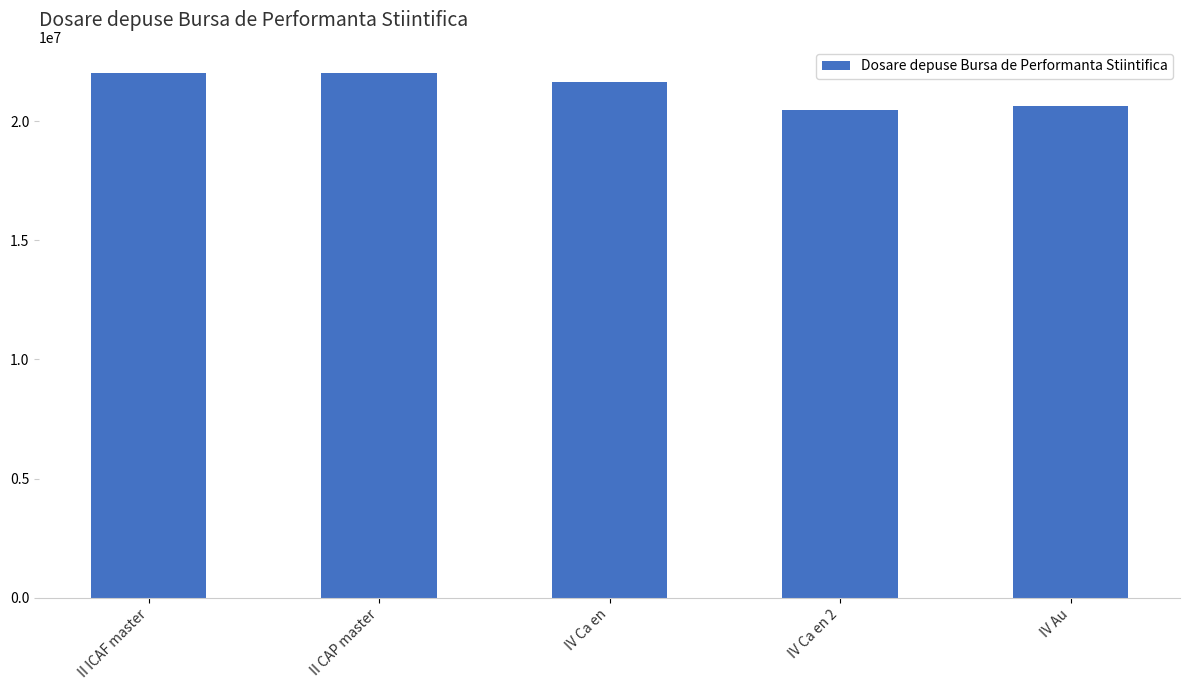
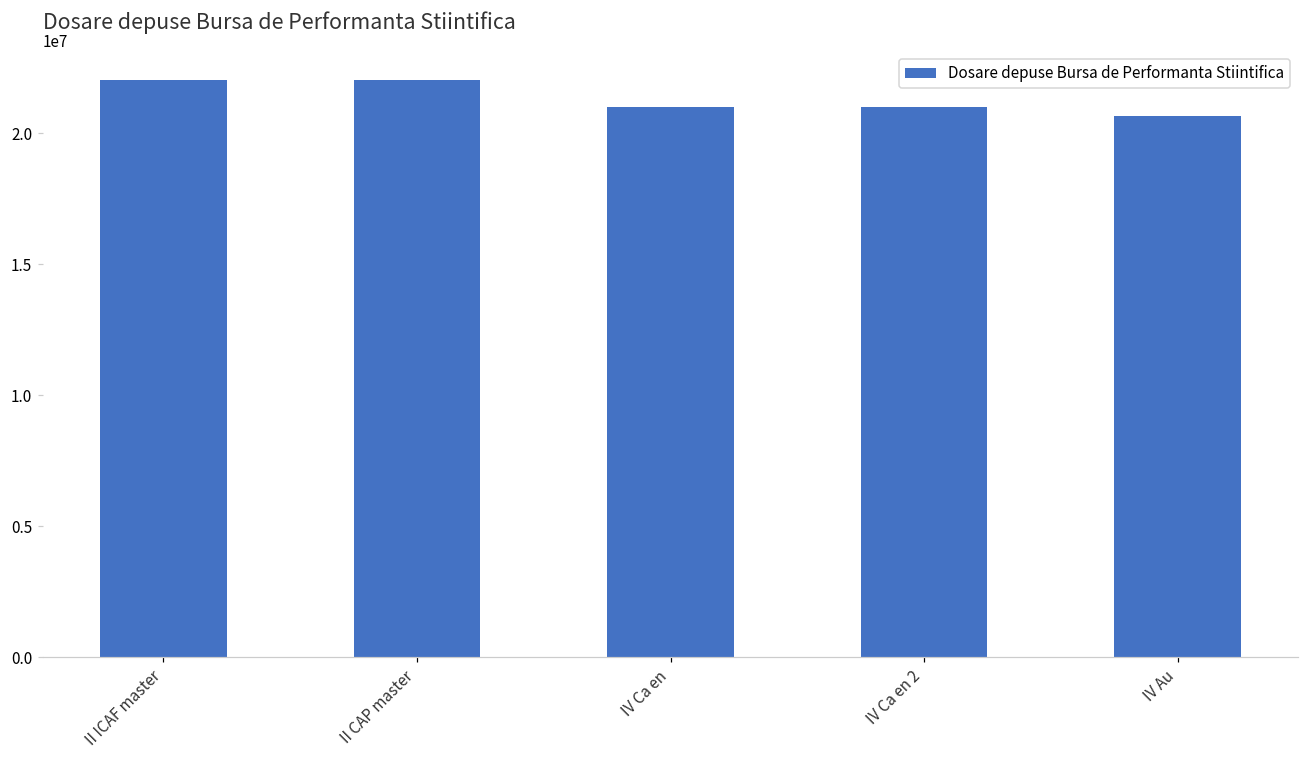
  {
    "II ICAF master": 22000000,
    "II CAP master": 22000000,
-   "IV Ca en": 21600000,
-   "IV Ca en 2": 20500000,
+   "IV Ca en": 21000000,
+   "IV Ca en 2": 21000000,
    "IV Au": 20700000
  }
